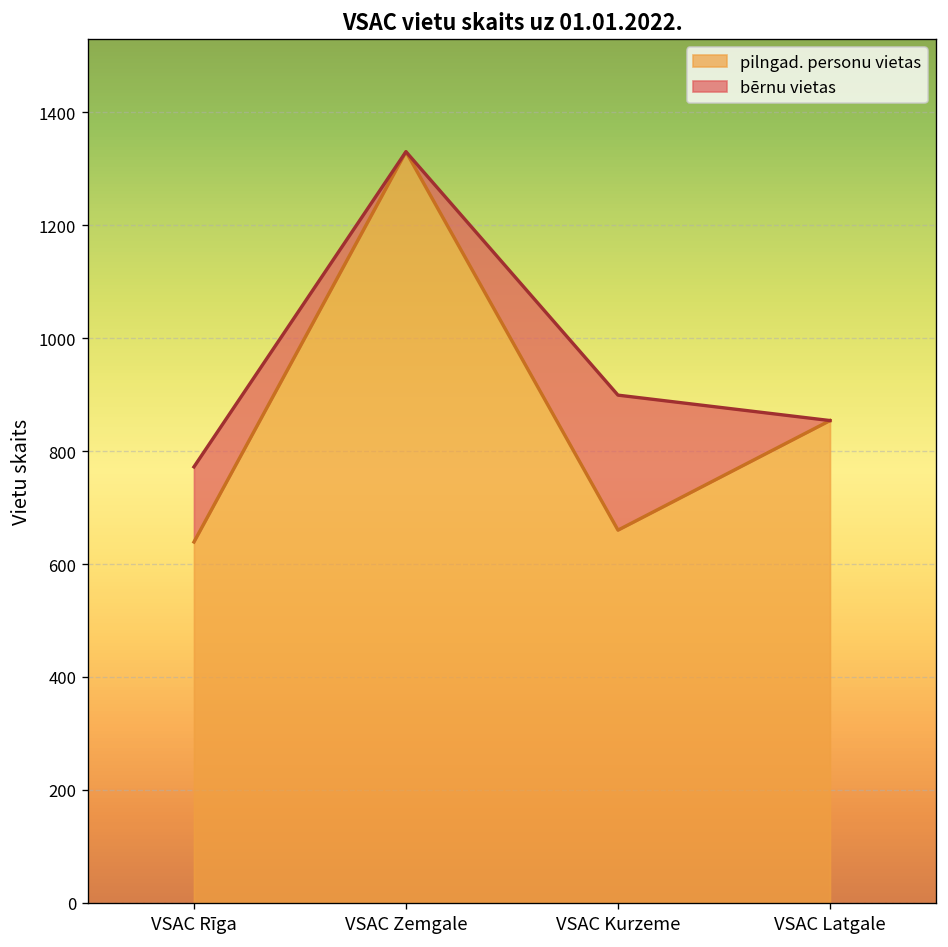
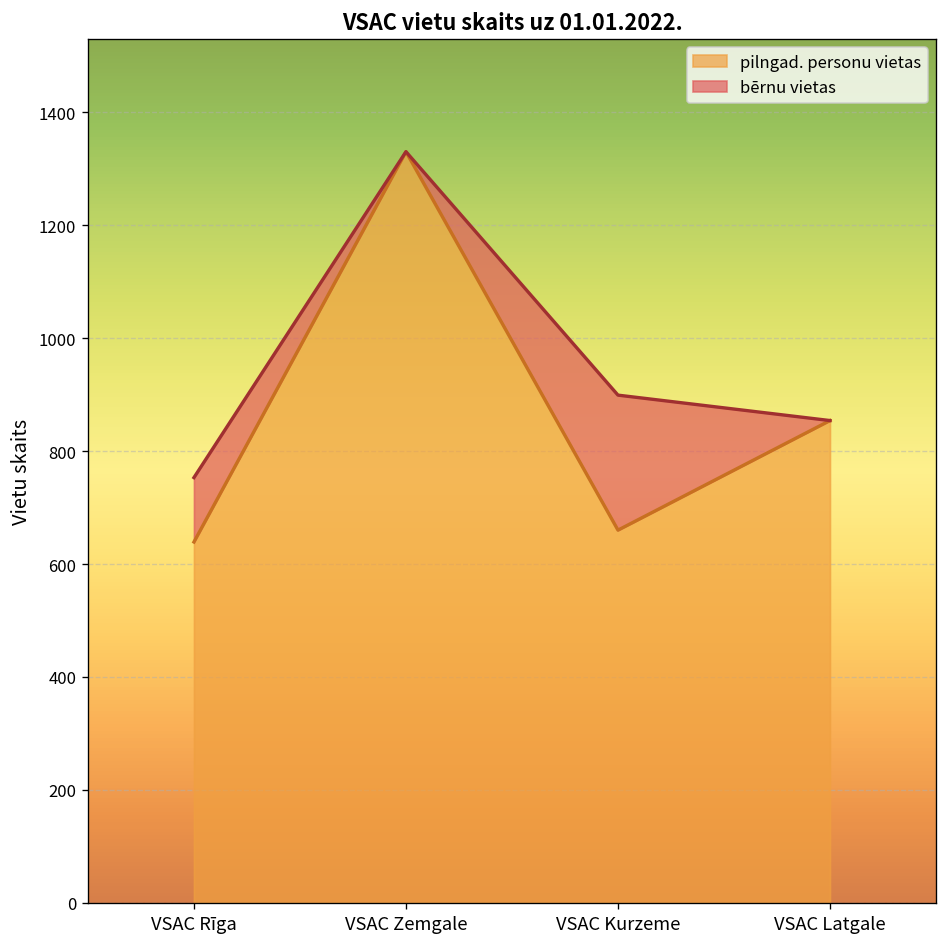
  {
    "pilngad. personu vietas": {
      "VSAC Rīga": 640,
      "VSAC Kurzeme": 660
    },
    "bērnu vietas": {
-     "VSAC Rīga": 130,
+     "VSAC Rīga": 110,
      "VSAC Kurzeme": 240
    }
  }
